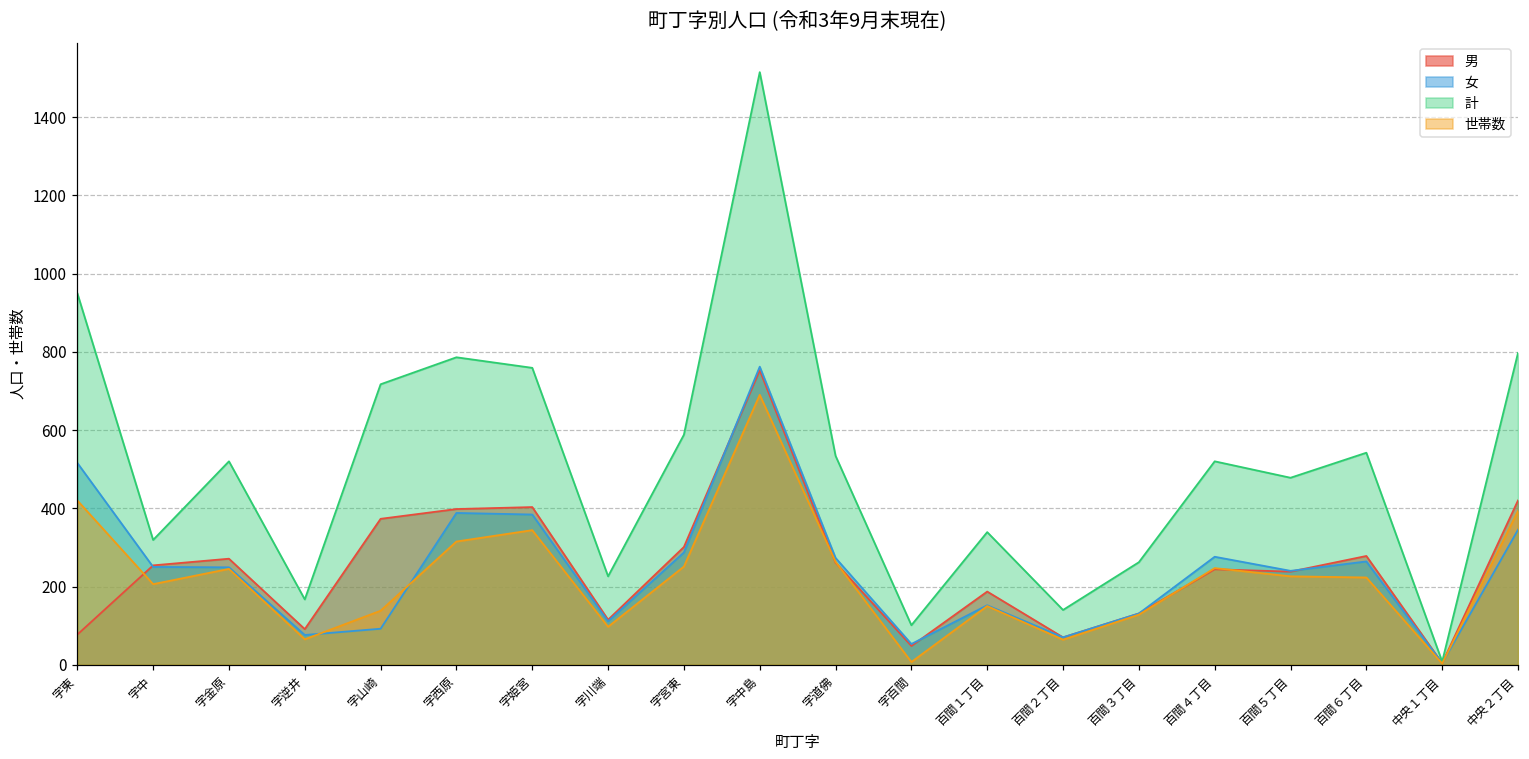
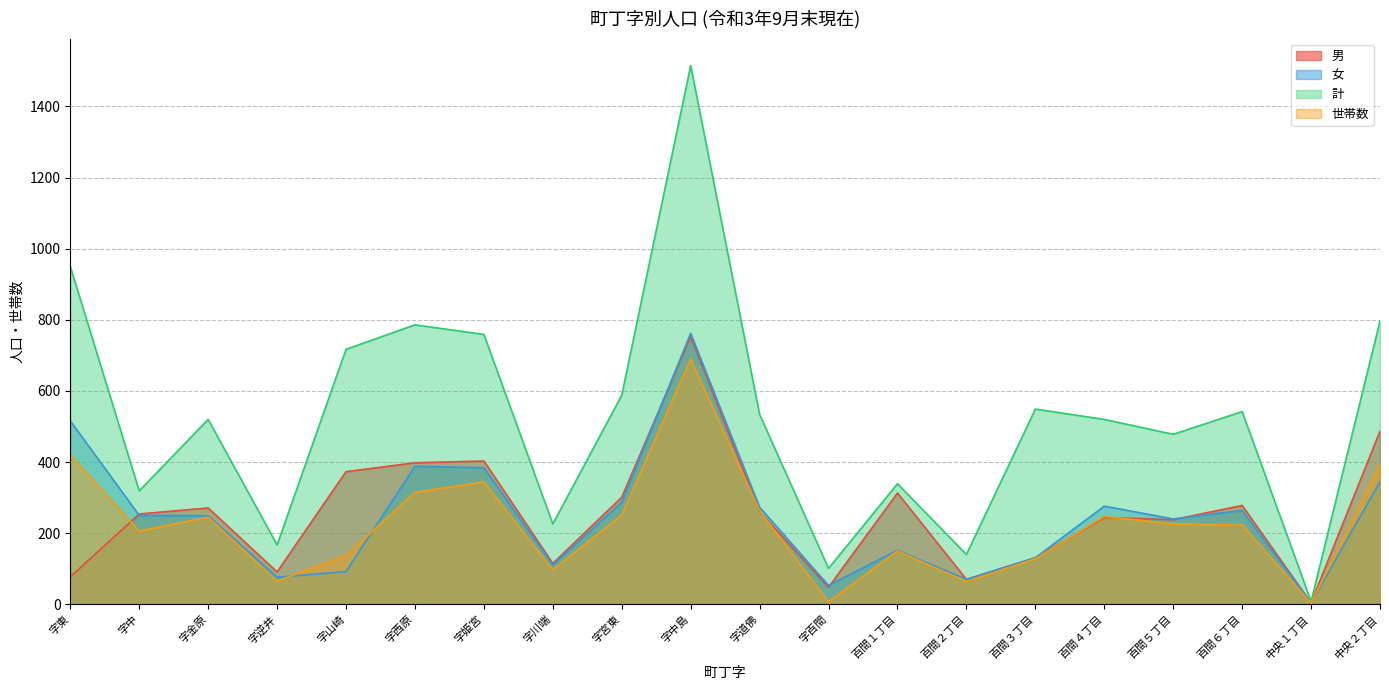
  {
    "男": {
      "字東": 80,
      "字金原": 270,
      "字逆井": 90,
      "字山崎": 370,
      "字西原": 400,
      "字姫宮": 400,
      "字宮東": 300,
      "字中島": 750,
-     "百間１丁目": 190,
+     "百間１丁目": 310,
      "百間６丁目": 280,
-     "中央２丁目": 420
+     "中央２丁目": 490
    },
    "女": {
      "字東": 520,
      "字逆井": 80,
      "字山崎": 90,
      "字西原": 390,
      "字姫宮": 380,
      "字宮東": 290,
      "字中島": 760,
      "字道佛": 270,
      "百間４丁目": 280,
      "百間６丁目": 260,
      "中央２丁目": 350
    },
    "計": {
      "字東": 950,
      "字中": 320,
      "字金原": 520,
      "字逆井": 170,
      "字山崎": 720,
      "字西原": 790,
      "字姫宮": 760,
      "字川端": 230,
      "字宮東": 590,
      "字中島": 1520,
      "字道佛": 530,
      "字百間": 100,
      "百間１丁目": 340,
      "百間２丁目": 140,
-     "百間３丁目": 260,
+     "百間３丁目": 550,
      "百間４丁目": 520,
      "百間５丁目": 480,
      "百間６丁目": 540,
      "中央２丁目": 800
    },
    "世帯数": {
      "字東": 420,
      "字中": 210,
      "字逆井": 70,
      "字山崎": 140,
      "字西原": 320,
      "字姫宮": 340,
      "字川端": 100,
      "字宮東": 250,
      "字中島": 690,
      "字百間": 10,
      "百間５丁目": 230,
      "百間６丁目": 220,
      "中央２丁目": 390
    }
  }
